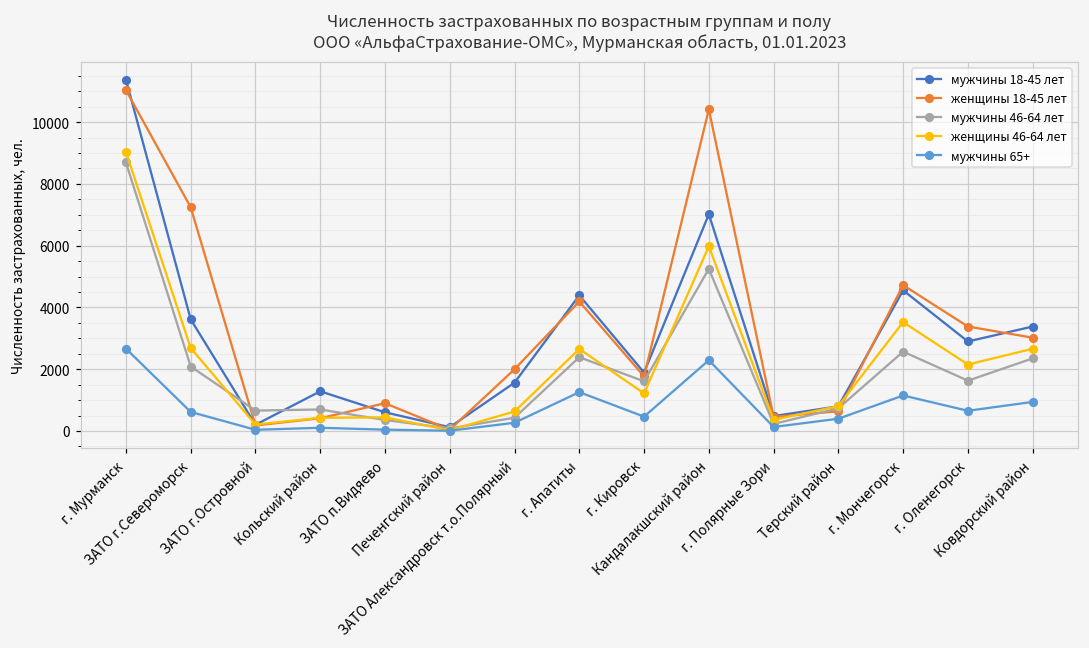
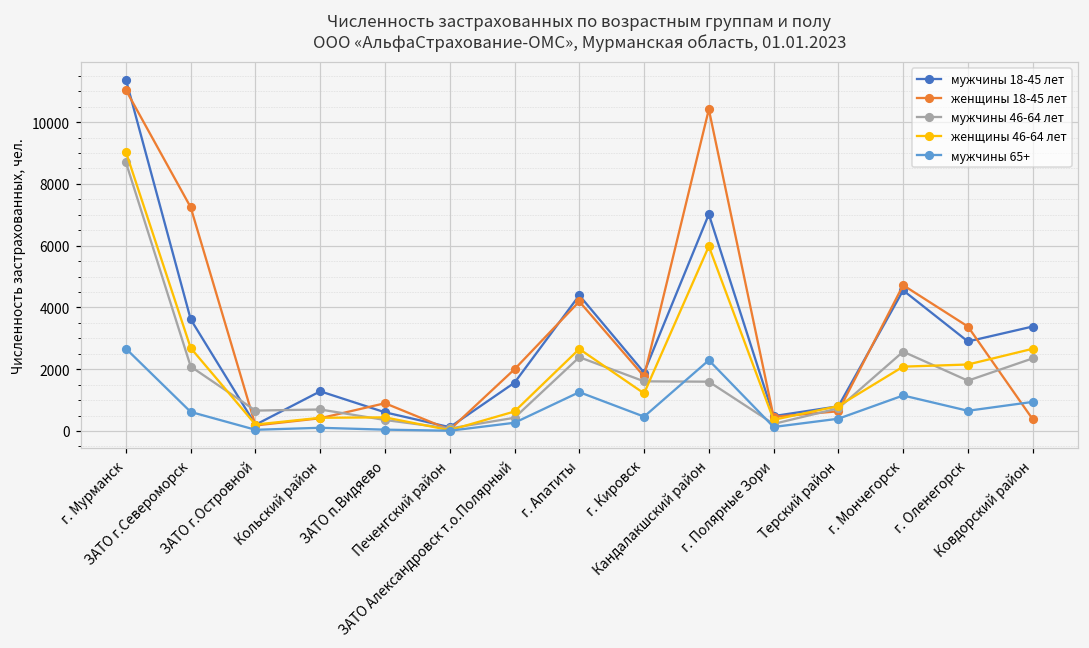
  {
    "женщины 18-45 лет": {
      "г. Мурманск": 11000,
      "ЗАТО г.Североморск": 7200,
      "ЗАТО п.Видяево": 900,
      "ЗАТО Александровск т.о.Полярный": 2000,
      "г. Апатиты": 4200,
      "г. Кировск": 1800,
      "Кандалакшский район": 10400,
      "Терский район": 600,
      "г. Мончегорск": 4700,
      "г. Оленегорск": 3400,
-     "Ковдорский район": 3000
+     "Ковдорский район": 400
    },
    "мужчины 46-64 лет": {
      "г. Мурманск": 8700,
      "ЗАТО г.Североморск": 2100,
      "ЗАТО г.Островной": 700,
      "Кольский район": 700,
      "ЗАТО Александровск т.о.Полярный": 400,
      "г. Апатиты": 2400,
      "г. Кировск": 1600,
-     "Кандалакшский район": 5200,
+     "Кандалакшский район": 1600,
      "г. Полярные Зори": 200,
      "г. Мончегорск": 2600,
      "г. Оленегорск": 1600,
      "Ковдорский район": 2400
    },
    "женщины 46-64 лет": {
      "г. Мурманск": 9000,
      "ЗАТО г.Североморск": 2700,
      "ЗАТО Александровск т.о.Полярный": 600,
      "г. Апатиты": 2700,
      "г. Кировск": 1200,
      "Кандалакшский район": 6000,
      "г. Полярные Зори": 400,
-     "г. Мончегорск": 3500,
+     "г. Мончегорск": 2100,
      "г. Оленегорск": 2200,
      "Ковдорский район": 2700
    }
  }
